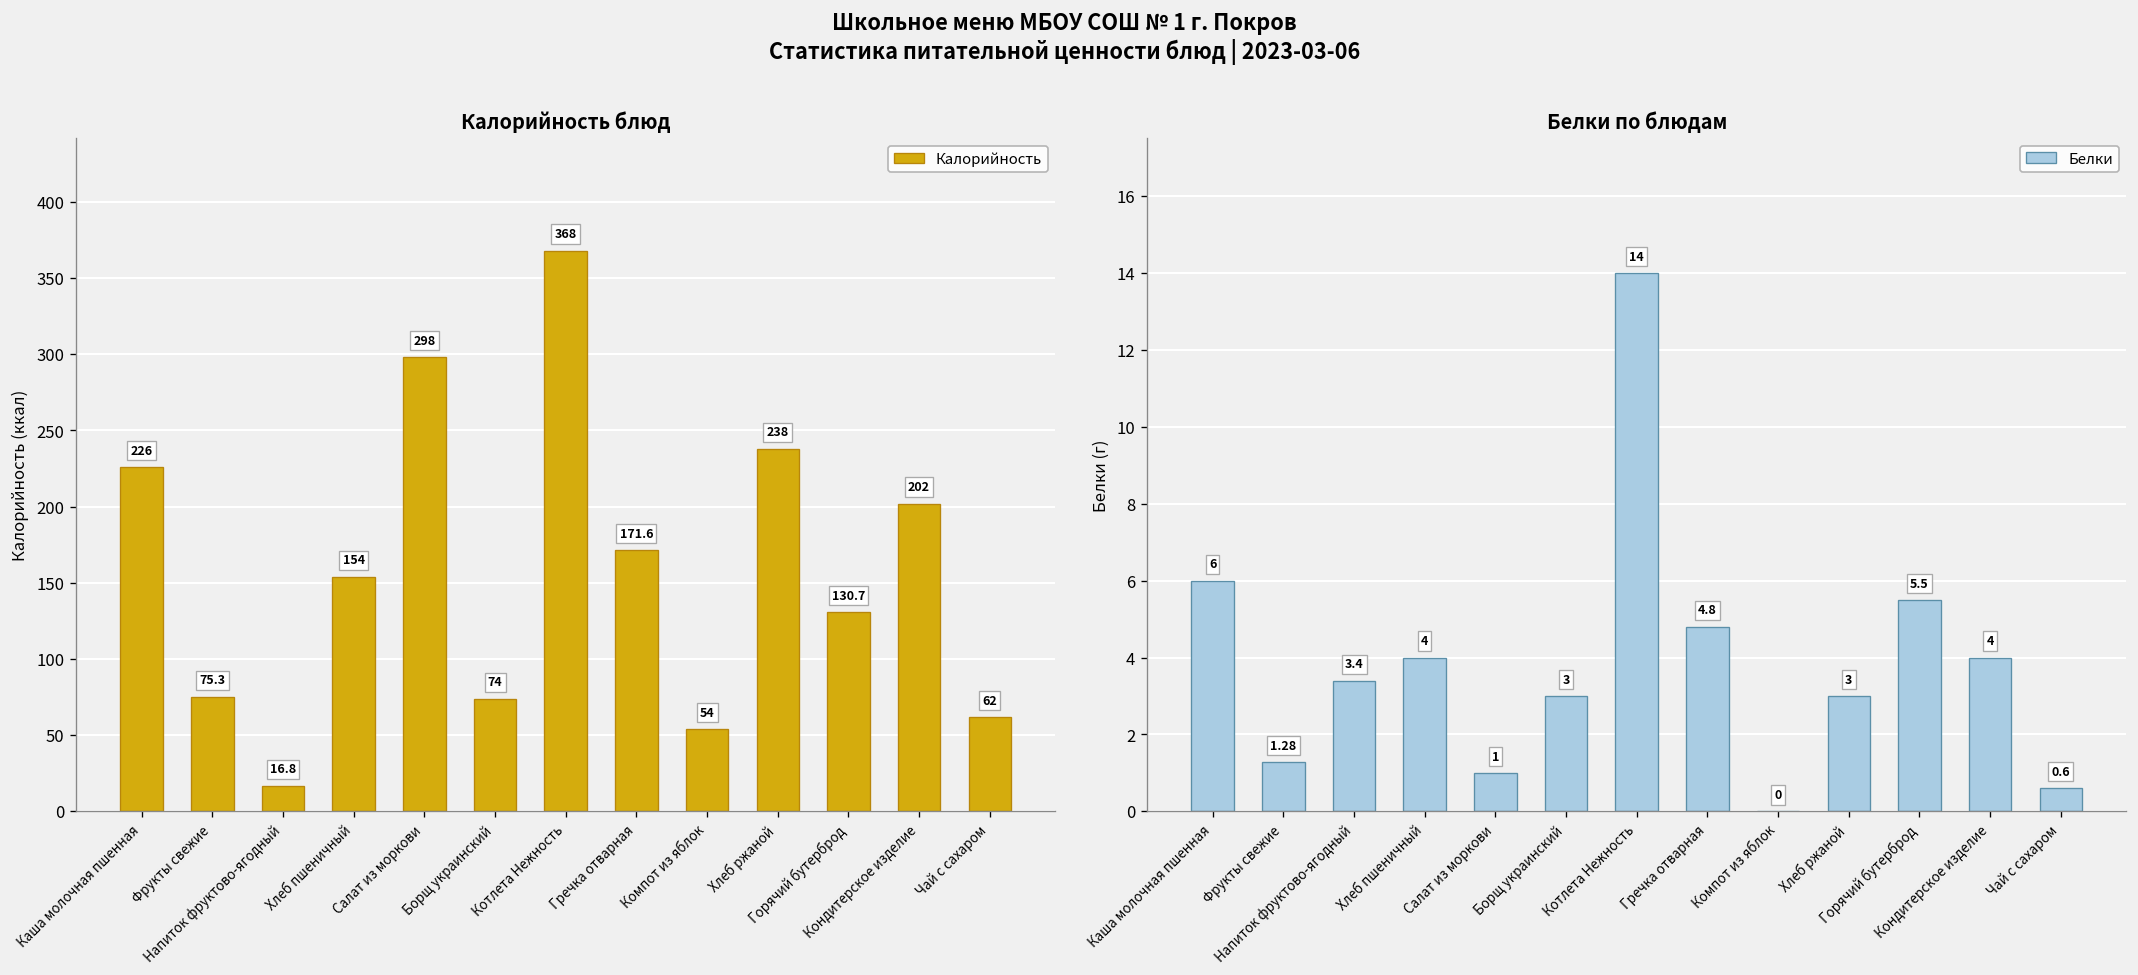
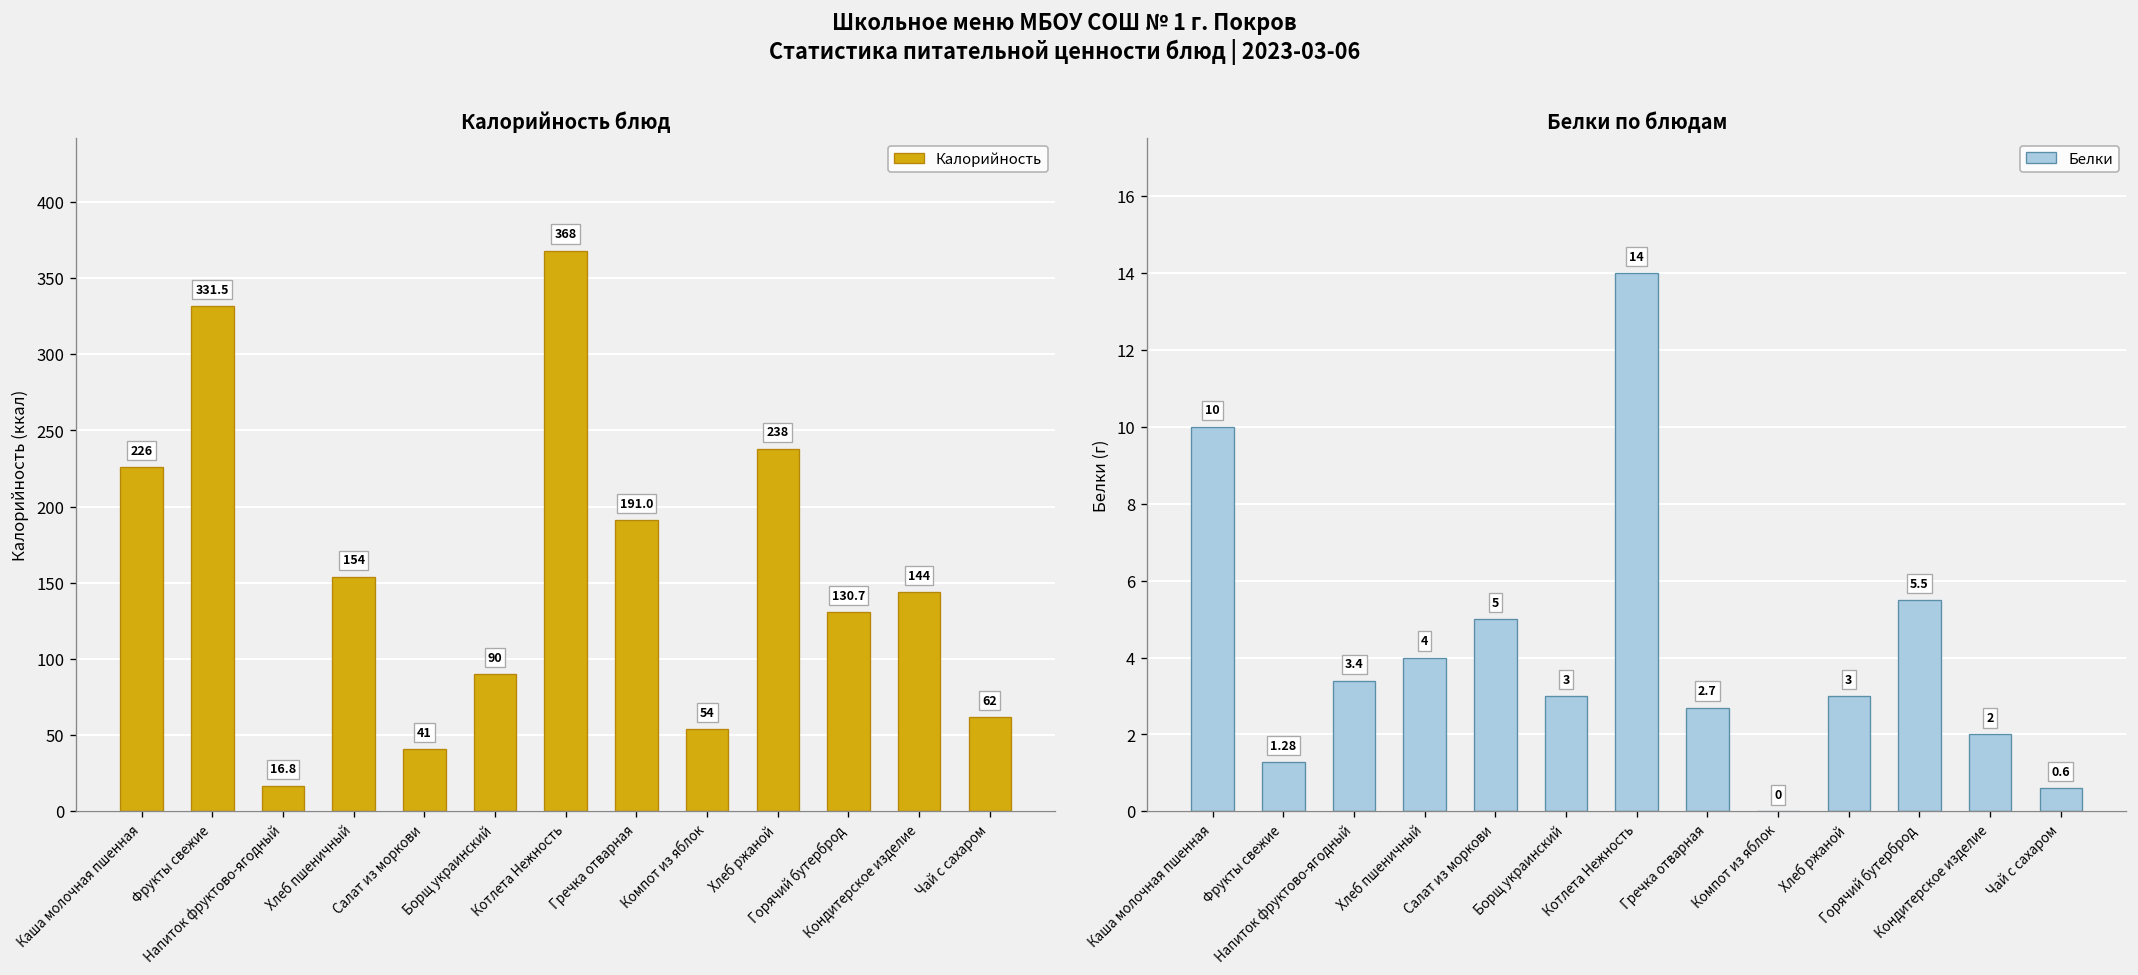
  {
    "Калорийность блюд": {
-     "Фрукты свежие": 75.3,
-     "Салат из моркови": 298,
-     "Борщ украинский": 74,
-     "Гречка отварная": 171.6,
-     "Кондитерское изделие": 202
+     "Фрукты свежие": 331.5,
+     "Салат из моркови": 41,
+     "Борщ украинский": 90,
+     "Гречка отварная": 191.0,
+     "Кондитерское изделие": 144
    },
    "Белки по блюдам": {
-     "Каша молочная пшенная": 6,
-     "Салат из моркови": 1,
-     "Гречка отварная": 4.8,
-     "Кондитерское изделие": 4
+     "Каша молочная пшенная": 10,
+     "Салат из моркови": 5,
+     "Гречка отварная": 2.7,
+     "Кондитерское изделие": 2
    }
  }
